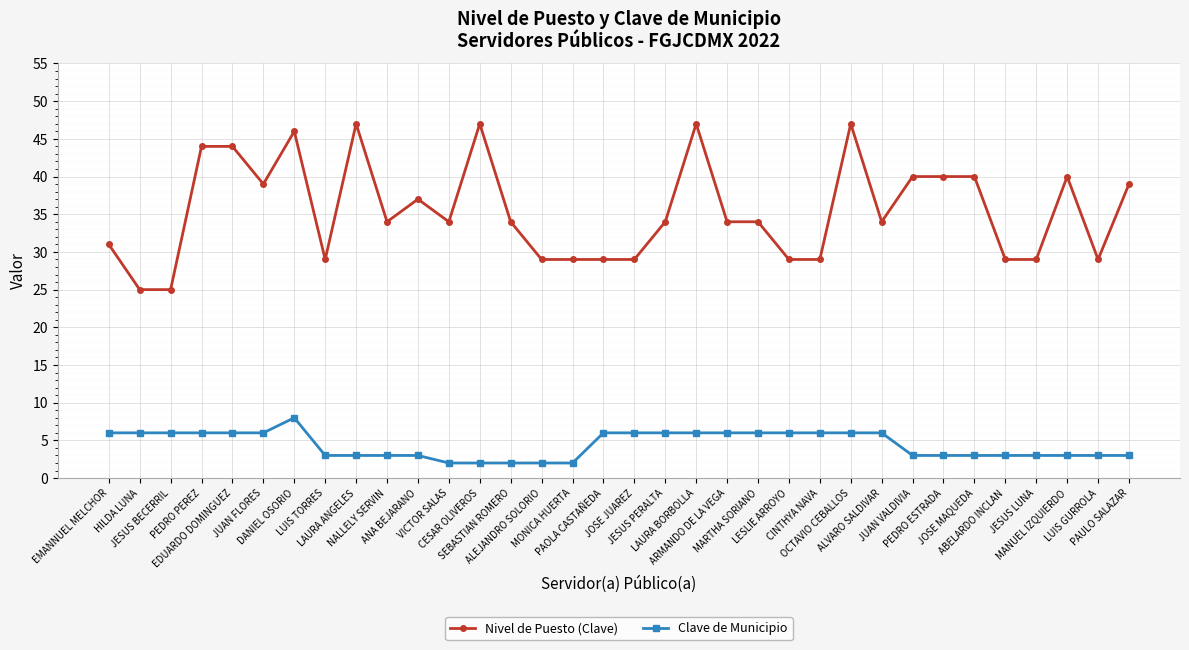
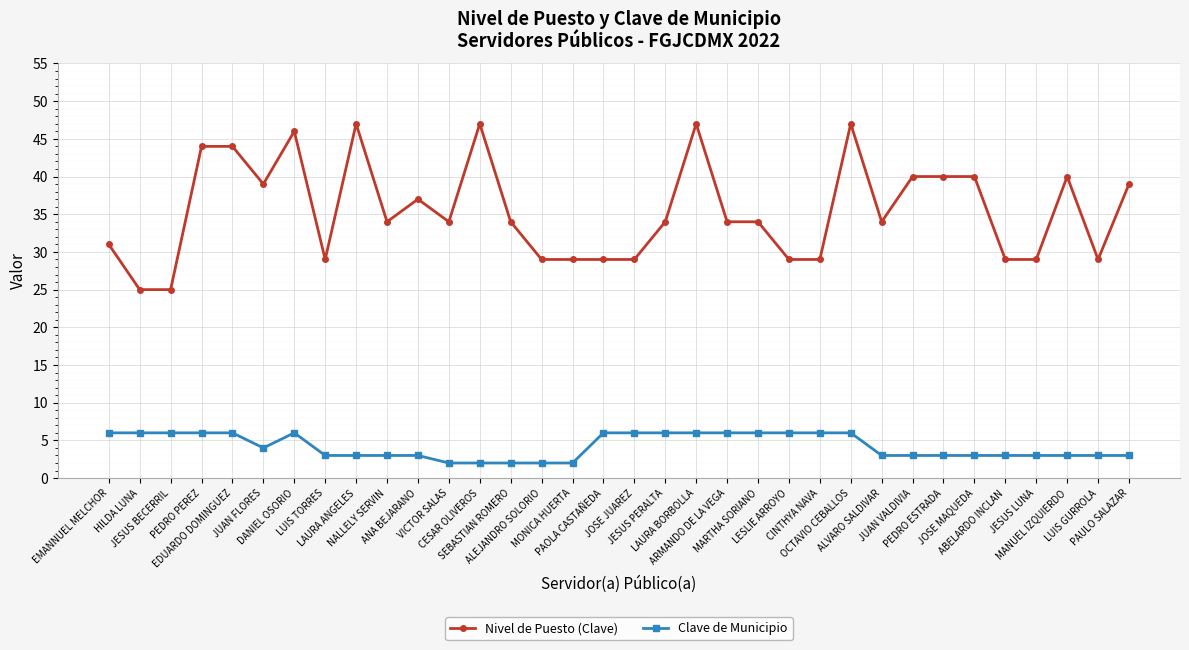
  {
    "Nivel de Puesto (Clave)": {
      "EMANNUEL MELCHOR": 31,
      "HILDA LUNA": 25,
      "JESUS BECERRIL": 25,
      "PEDRO PEREZ": 44,
      "EDUARDO DOMINGUEZ": 44,
      "JUAN FLORES": 39,
      "DANIEL OSORIO": 46,
      "LUIS TORRES": 29,
      "LAURA ANGELES": 47,
      "NALLELY SERVIN": 34,
      "ANA BEJARANO": 37,
      "VICTOR SALAS": 34,
      "CESAR OLIVEROS": 47,
      "SEBASTIAN ROMERO": 34,
      "ALEJANDRO SOLORIO": 29,
      "MONICA HUERTA": 29,
      "PAOLA CASTAÑEDA": 29,
      "JOSE JUAREZ": 29,
      "JESUS PERALTA": 34,
      "LAURA BORBOLLA": 47,
      "ARMANDO DE LA VEGA": 34,
      "MARTHA SORIANO": 34,
      "LESLIE ARROYO": 29,
      "CINTHYA NAVA": 29,
      "OCTAVIO CEBALLOS": 47,
      "ALVARO SALDIVAR": 34,
      "JUAN VALDIVIA": 40,
      "PEDRO ESTRADA": 40,
      "JOSE MAQUEDA": 40,
      "ABELARDO INCLAN": 29,
      "JESUS LUNA": 29,
      "MANUEL IZQUIERDO": 40,
      "LUIS GURROLA": 29,
      "PAULO SALAZAR": 39
    },
    "Clave de Municipio": {
      "EMANNUEL MELCHOR": 6,
      "HILDA LUNA": 6,
      "JESUS BECERRIL": 6,
      "PEDRO PEREZ": 6,
      "EDUARDO DOMINGUEZ": 6,
-     "JUAN FLORES": 6,
-     "DANIEL OSORIO": 8,
+     "JUAN FLORES": 4,
+     "DANIEL OSORIO": 6,
      "LUIS TORRES": 3,
      "LAURA ANGELES": 3,
      "NALLELY SERVIN": 3,
      "ANA BEJARANO": 3,
      "VICTOR SALAS": 2,
      "CESAR OLIVEROS": 2,
      "SEBASTIAN ROMERO": 2,
      "ALEJANDRO SOLORIO": 2,
      "MONICA HUERTA": 2,
      "PAOLA CASTAÑEDA": 6,
      "JOSE JUAREZ": 6,
      "JESUS PERALTA": 6,
      "LAURA BORBOLLA": 6,
      "ARMANDO DE LA VEGA": 6,
      "MARTHA SORIANO": 6,
      "LESLIE ARROYO": 6,
      "CINTHYA NAVA": 6,
      "OCTAVIO CEBALLOS": 6,
-     "ALVARO SALDIVAR": 6,
+     "ALVARO SALDIVAR": 3,
      "JUAN VALDIVIA": 3,
      "PEDRO ESTRADA": 3,
      "JOSE MAQUEDA": 3,
      "ABELARDO INCLAN": 3,
      "JESUS LUNA": 3,
      "MANUEL IZQUIERDO": 3,
      "LUIS GURROLA": 3,
      "PAULO SALAZAR": 3
    }
  }
